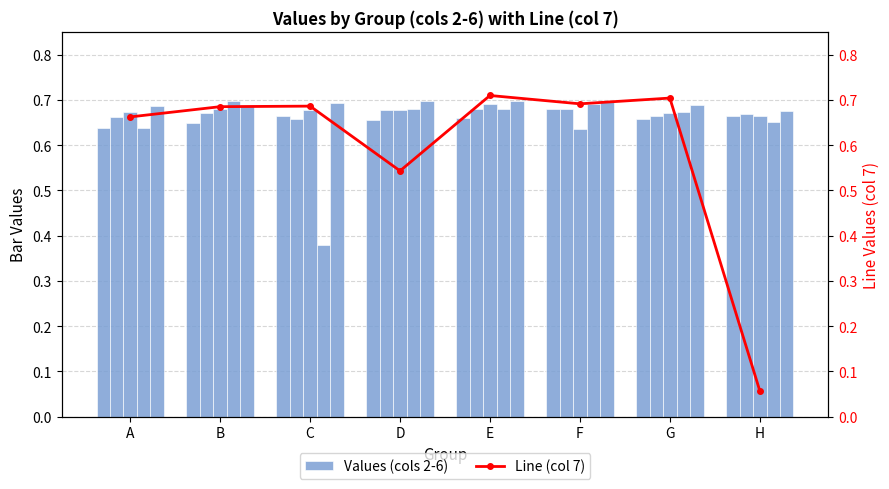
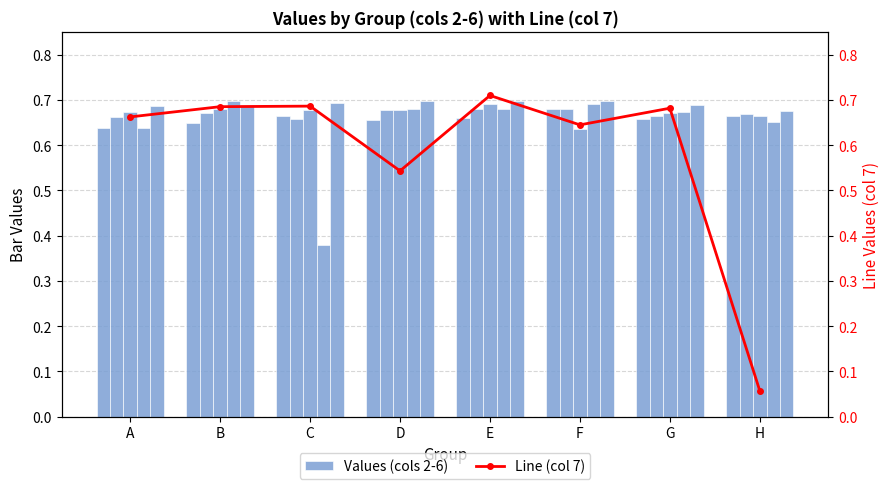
  {
    "Line (col 7)": {
      "A": 0.66,
      "B": 0.68,
      "C": 0.69,
      "D": 0.54,
      "E": 0.71,
-     "F": 0.69,
-     "G": 0.70,
+     "F": 0.64,
+     "G": 0.68,
      "H": 0.06
    }
  }
